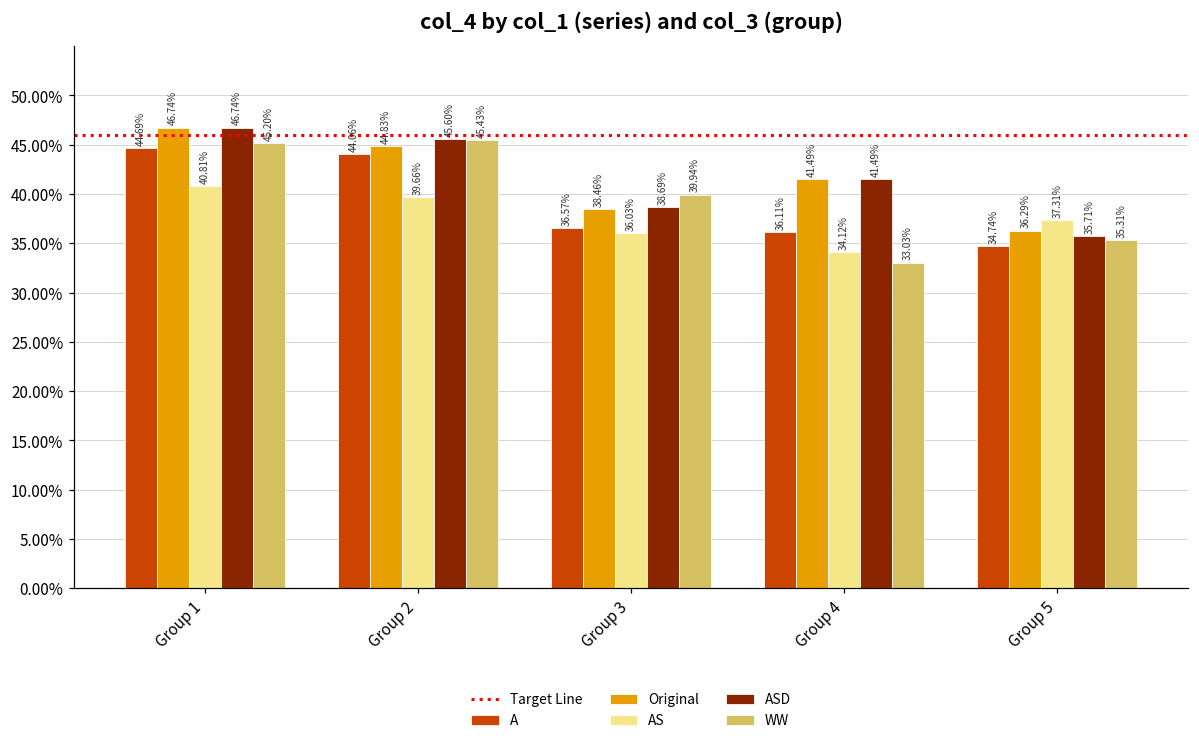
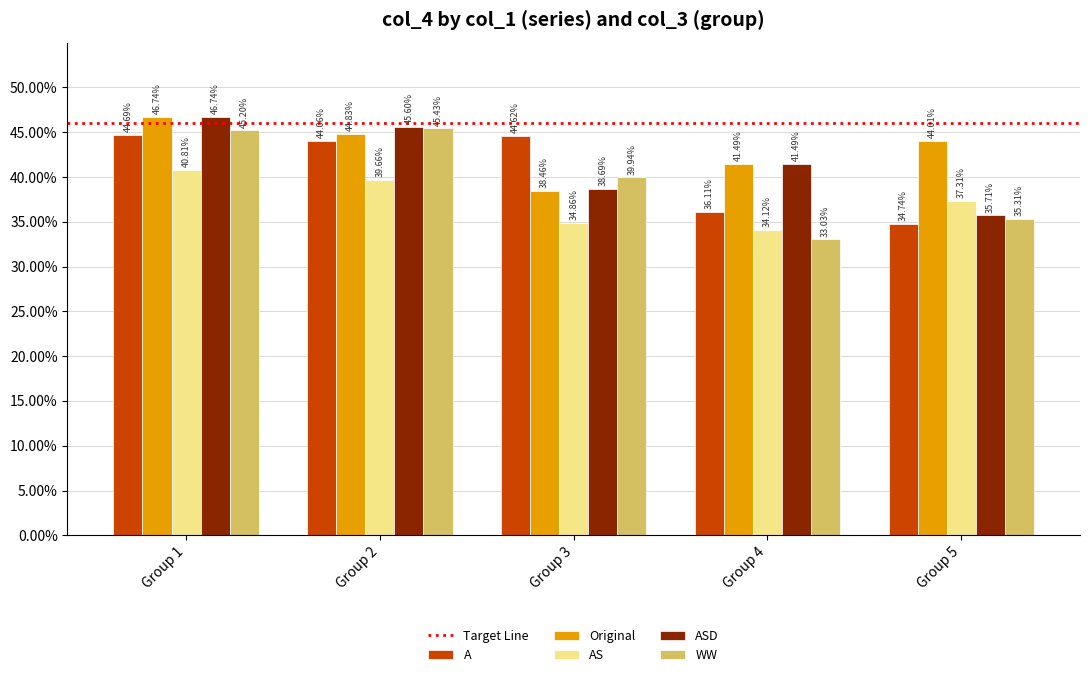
  {
    "A": {
      "Group 1": "44.69%",
      "Group 2": "44.06%",
-     "Group 3": "36.57%",
+     "Group 3": "44.62%",
      "Group 4": "36.11%",
      "Group 5": "34.74%"
    },
    "Original": {
      "Group 1": "46.74%",
      "Group 2": "44.83%",
      "Group 3": "38.46%",
      "Group 4": "41.49%",
-     "Group 5": "36.29%"
+     "Group 5": "44.01%"
    },
    "AS": {
      "Group 1": "40.81%",
      "Group 2": "39.66%",
-     "Group 3": "36.03%",
+     "Group 3": "34.86%",
      "Group 4": "34.12%",
      "Group 5": "37.31%"
    },
    "ASD": {
      "Group 1": "46.74%",
      "Group 2": "45.60%",
      "Group 3": "38.69%",
      "Group 4": "41.49%",
      "Group 5": "35.71%"
    },
    "WW": {
      "Group 1": "45.20%",
      "Group 2": "45.43%",
      "Group 3": "39.94%",
      "Group 4": "33.03%",
      "Group 5": "35.31%"
    }
  }
